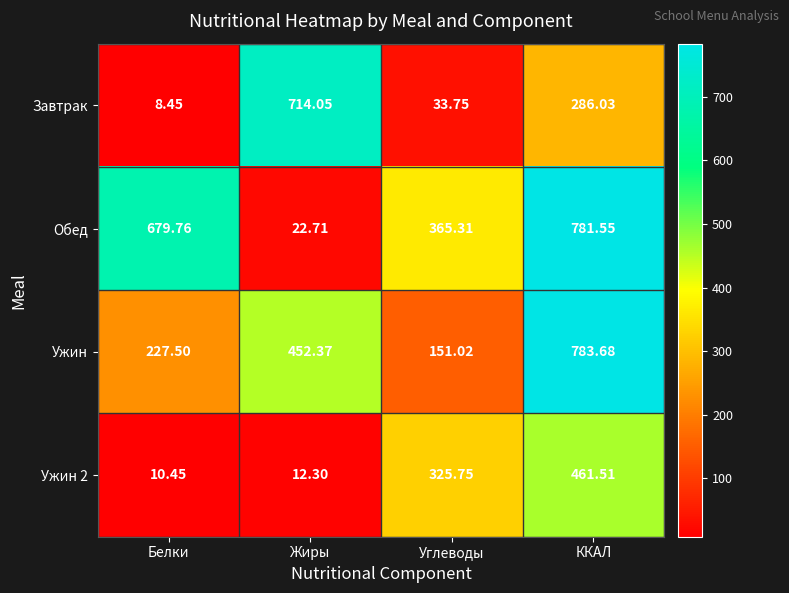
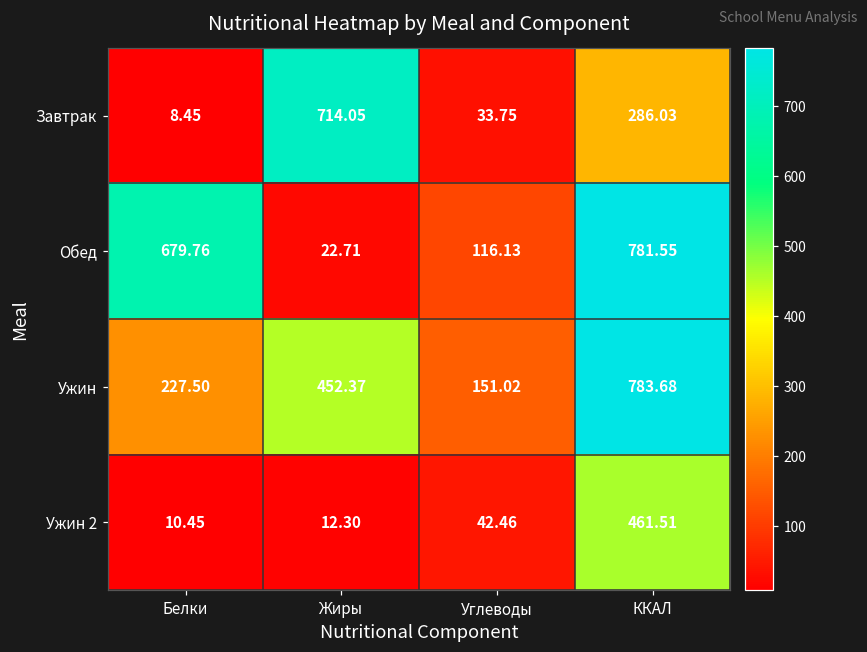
  {
    "Завтрак": {
      "Белки": 8.45,
      "Жиры": 714.05,
      "Углеводы": 33.75,
      "ККАЛ": 286.03
    },
    "Обед": {
      "Белки": 679.76,
      "Жиры": 22.71,
-     "Углеводы": 365.31,
+     "Углеводы": 116.13,
      "ККАЛ": 781.55
    },
    "Ужин": {
      "Белки": 227.50,
      "Жиры": 452.37,
      "Углеводы": 151.02,
      "ККАЛ": 783.68
    },
    "Ужин 2": {
      "Белки": 10.45,
      "Жиры": 12.30,
-     "Углеводы": 325.75,
+     "Углеводы": 42.46,
      "ККАЛ": 461.51
    }
  }
